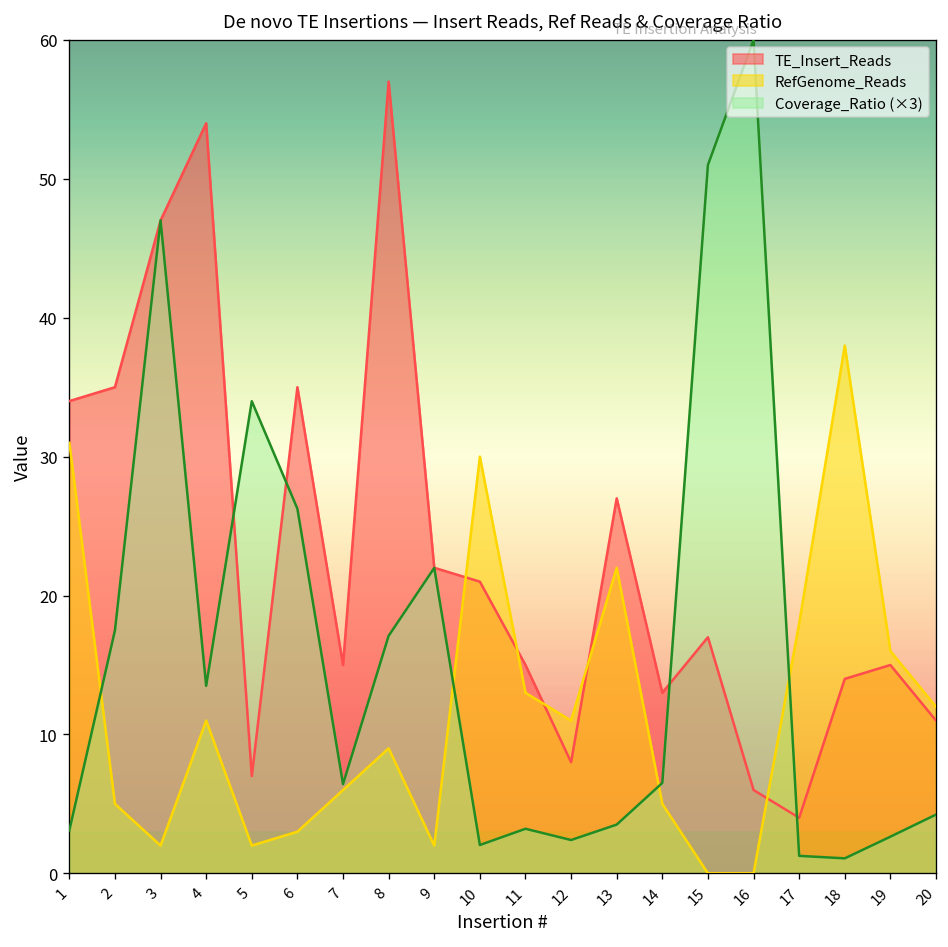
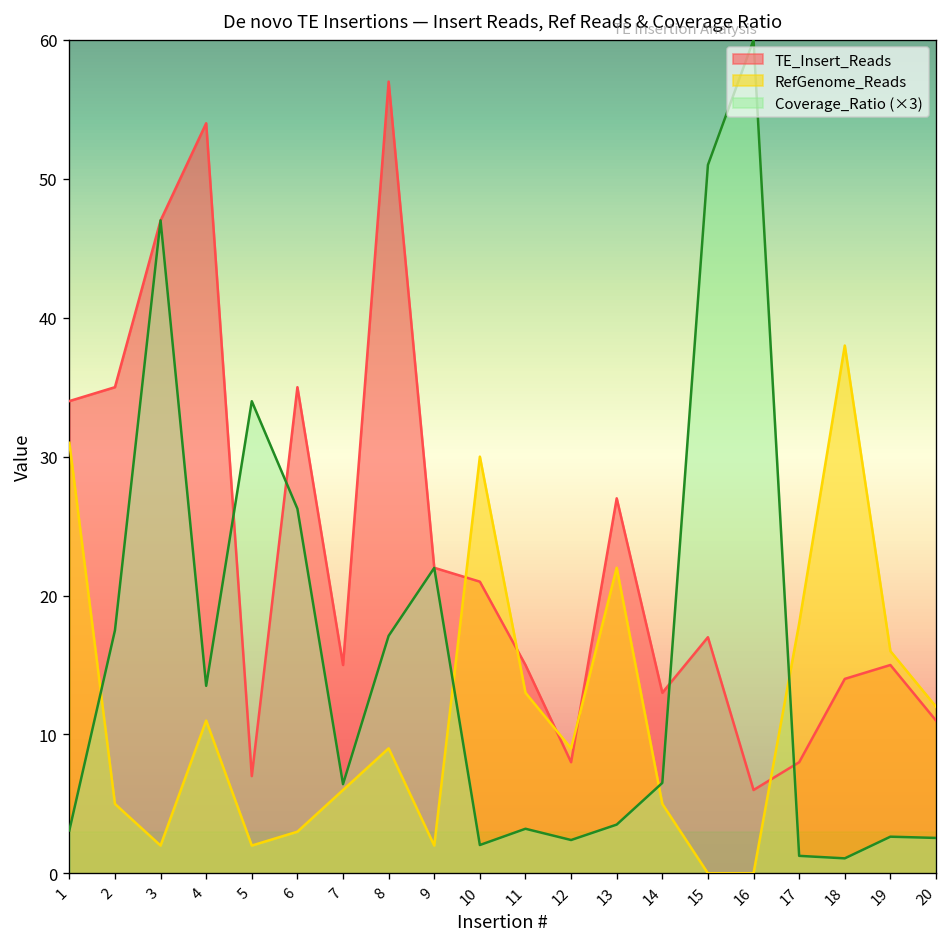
  {
    "TE_Insert_Reads": {
      "1": 34,
      "2": 35,
      "4": 54,
      "5": 7,
      "6": 35,
      "7": 15,
      "8": 57,
      "10": 21,
      "11": 15,
      "12": 8,
      "13": 27,
      "14": 13,
      "15": 17,
      "16": 6,
-     "17": 4,
+     "17": 8,
      "18": 14,
      "19": 15,
      "20": 11
    },
    "RefGenome_Reads": {
      "1": 31,
      "2": 5,
      "3": 2,
      "4": 11,
      "5": 2,
      "6": 3,
      "7": 6,
      "8": 9,
      "9": 2,
      "10": 30,
      "11": 13,
-     "12": 11,
+     "12": 9,
      "13": 22,
      "14": 5,
      "15": 0,
      "16": 0,
      "17": 18,
      "18": 38,
      "19": 16,
      "20": 12
    },
    "Coverage_Ratio (×3)": {
      "1": 3.1,
      "2": 17.5,
      "4": 13.5,
      "5": 34.0,
      "6": 26.3,
      "7": 6.4,
      "8": 17.1,
      "10": 2.0,
      "11": 3.2,
      "12": 2.4,
      "13": 3.5,
      "14": 6.5,
      "15": 51.0,
      "16": 60.0,
      "17": 1.3,
      "18": 1.1,
      "19": 2.6,
-     "20": 4.2
+     "20": 2.6
    }
  }
